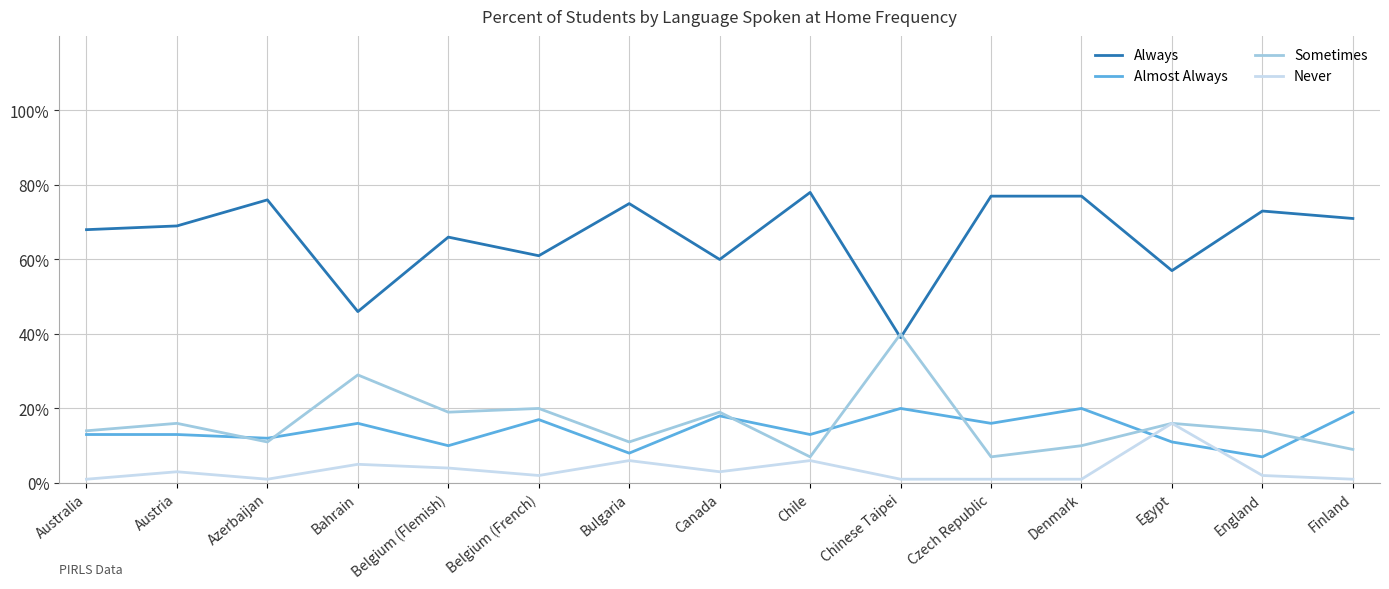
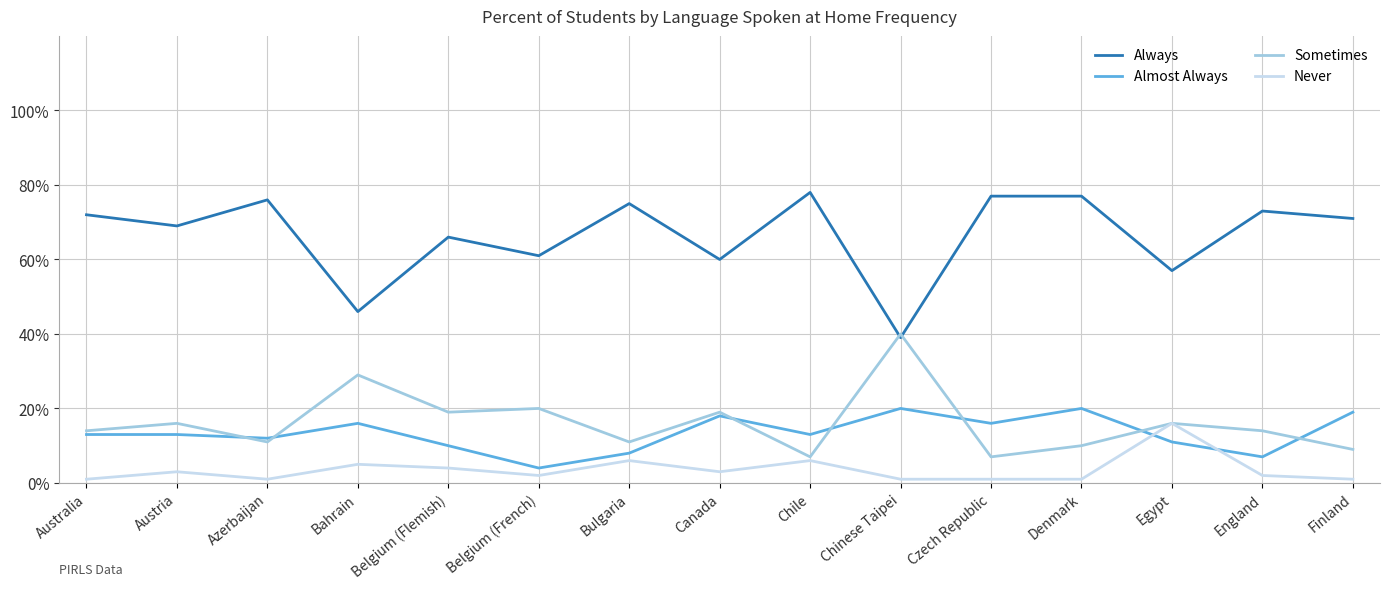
  {
    "Always": {
-     "Australia": "68%",
+     "Australia": "72%",
      "Austria": "69%",
      "Azerbaijan": "76%",
      "Bahrain": "46%",
      "Belgium (Flemish)": "66%",
      "Belgium (French)": "61%",
      "Bulgaria": "75%",
      "Canada": "60%",
      "Chile": "78%",
      "Chinese Taipei": "39%",
      "Czech Republic": "77%",
      "Denmark": "77%",
      "Egypt": "57%",
      "England": "73%",
      "Finland": "71%"
    },
    "Almost Always": {
      "Australia": "13%",
      "Austria": "13%",
      "Azerbaijan": "12%",
      "Bahrain": "16%",
      "Belgium (Flemish)": "10%",
-     "Belgium (French)": "17%",
+     "Belgium (French)": "4%",
      "Bulgaria": "8%",
      "Canada": "18%",
      "Chile": "13%",
      "Chinese Taipei": "20%",
      "Czech Republic": "16%",
      "Denmark": "20%",
      "Egypt": "11%",
      "England": "7%",
      "Finland": "19%"
    }
  }
